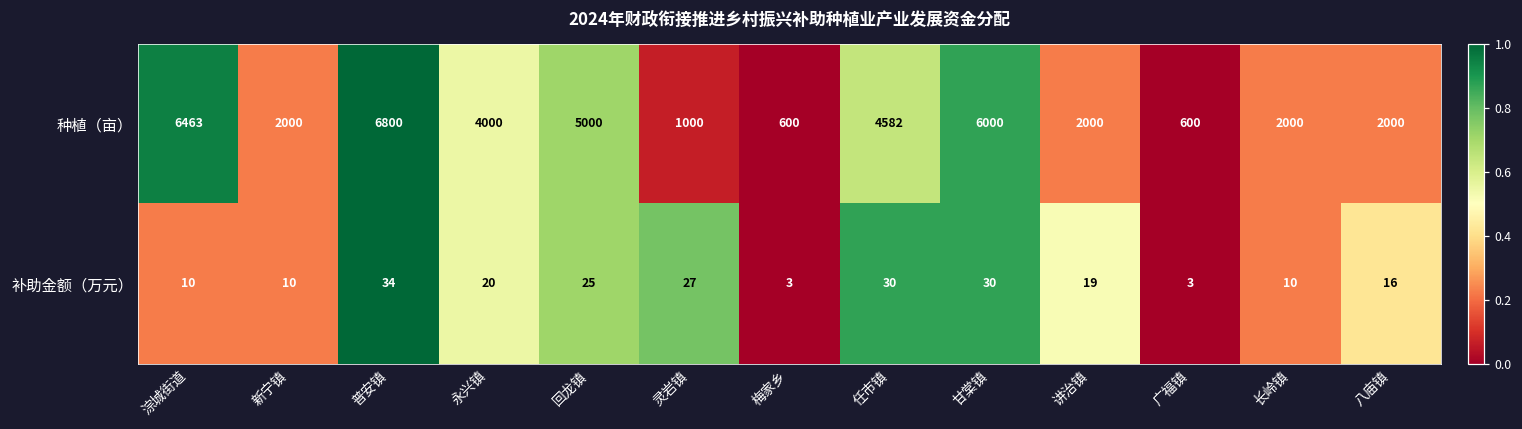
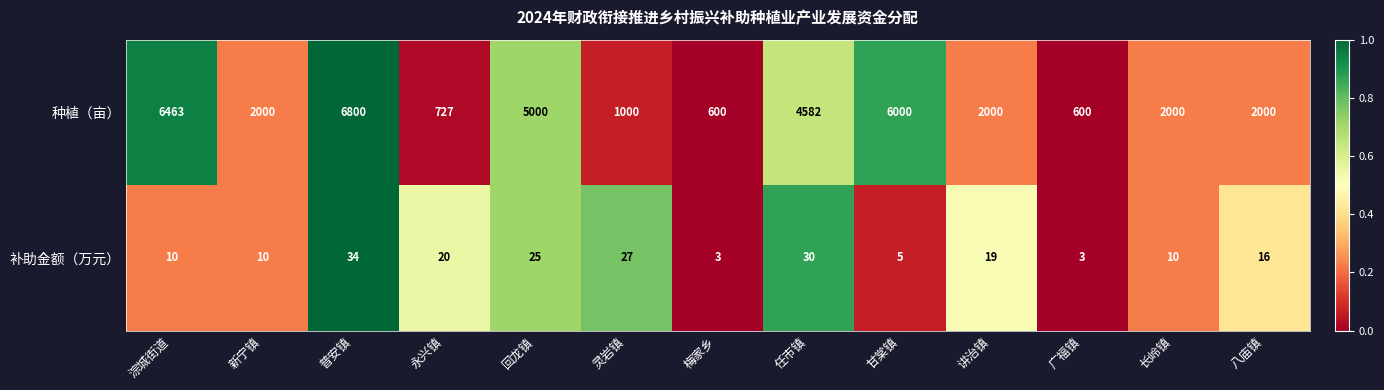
  {
    "种植（亩）": {
      "淙城街道": 6463,
      "新宁镇": 2000,
      "普安镇": 6800,
-     "永兴镇": 4000,
+     "永兴镇": 727,
      "回龙镇": 5000,
      "灵岩镇": 1000,
      "梅家乡": 600,
      "任市镇": 4582,
      "甘棠镇": 6000,
      "讲治镇": 2000,
      "广福镇": 600,
      "长岭镇": 2000,
      "八庙镇": 2000
    },
    "补助金额（万元）": {
      "淙城街道": 10,
      "新宁镇": 10,
      "普安镇": 34,
      "永兴镇": 20,
      "回龙镇": 25,
      "灵岩镇": 27,
      "梅家乡": 3,
      "任市镇": 30,
-     "甘棠镇": 30,
+     "甘棠镇": 5,
      "讲治镇": 19,
      "广福镇": 3,
      "长岭镇": 10,
      "八庙镇": 16
    }
  }
